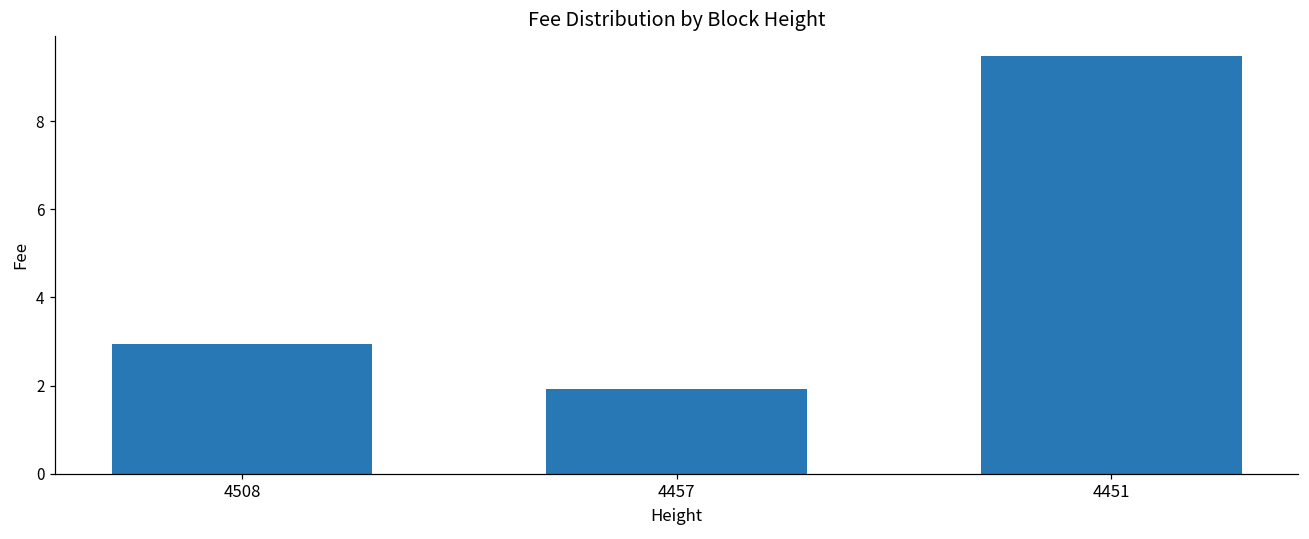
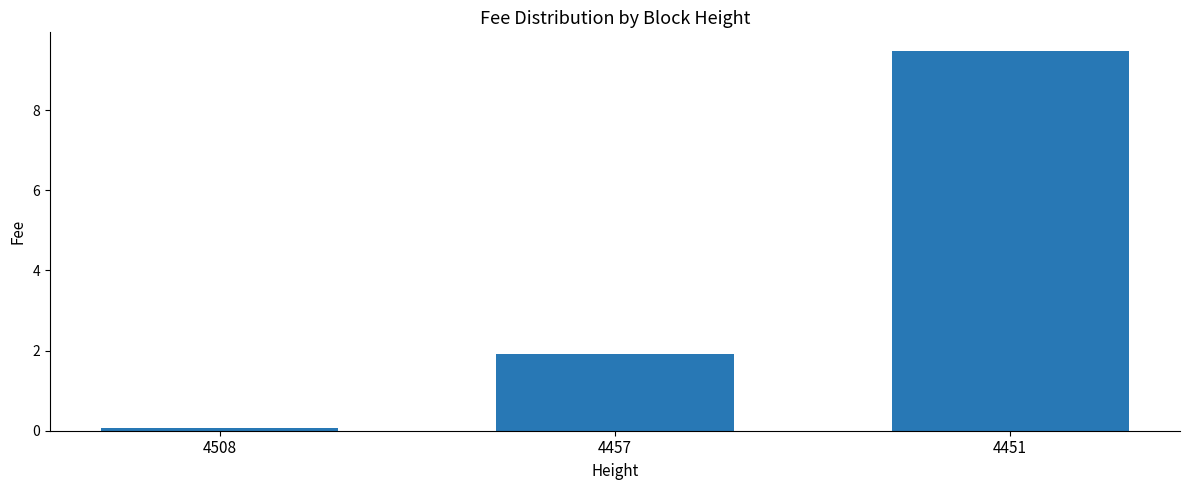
  {
-   "4508": 2.9,
+   "4508": 0.1,
    "4457": 1.9,
    "4451": 9.5
  }
